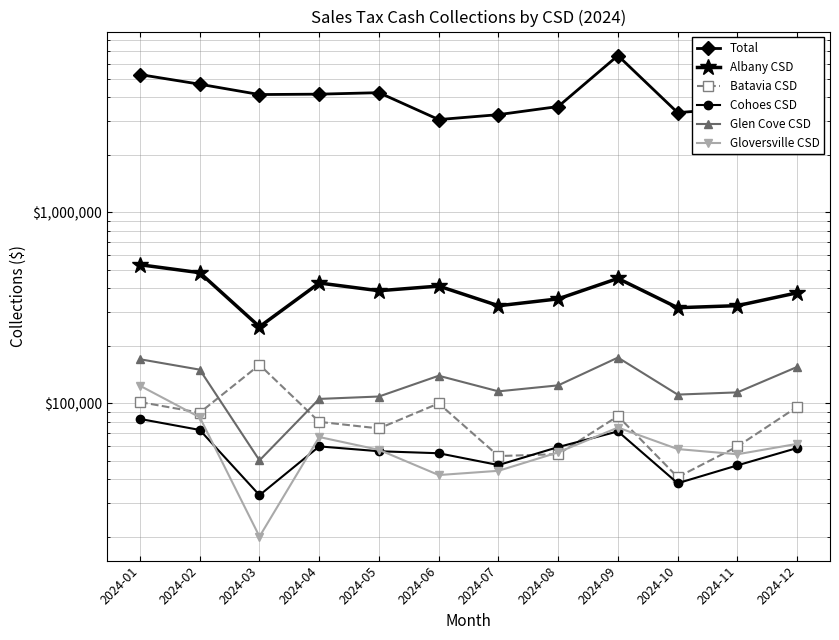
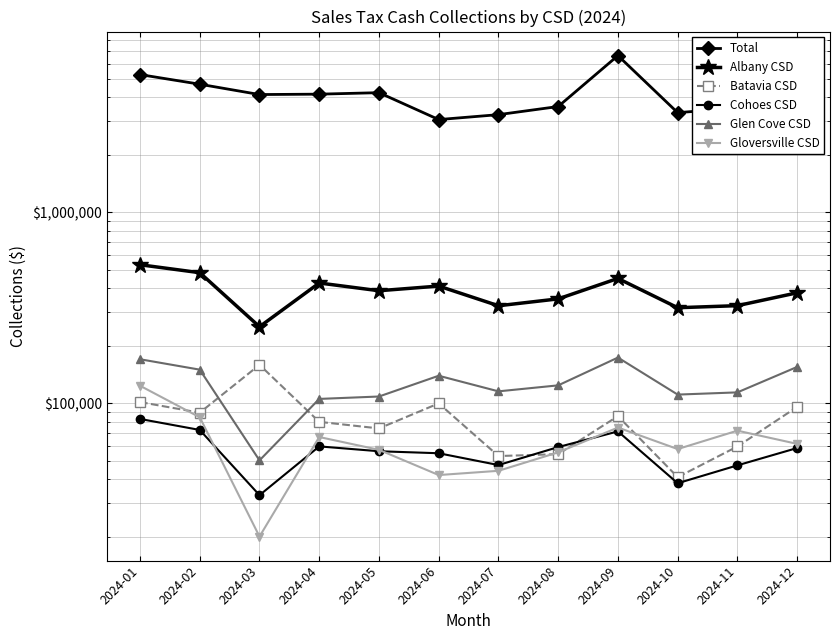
  {
    "Gloversville CSD": {
      "2024-01": "$120,000",
      "2024-02": "$80,000",
      "2024-03": "$20,000",
      "2024-04": "$67,000",
      "2024-06": "$42,000",
      "2024-07": "$44,000",
      "2024-09": "$75,000",
      "2024-10": "$58,000",
-     "2024-11": "$54,000",
+     "2024-11": "$72,000",
      "2024-12": "$61,000"
    }
  }
